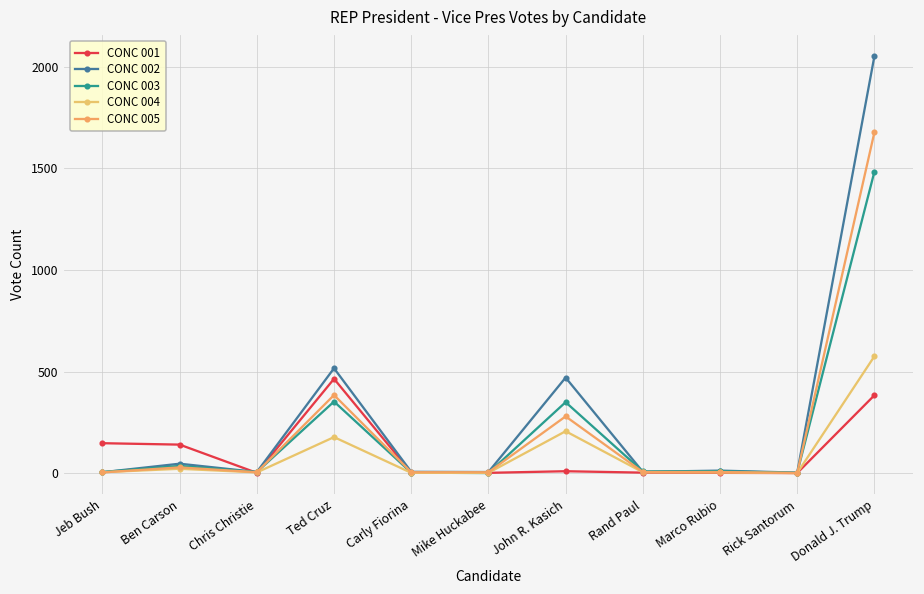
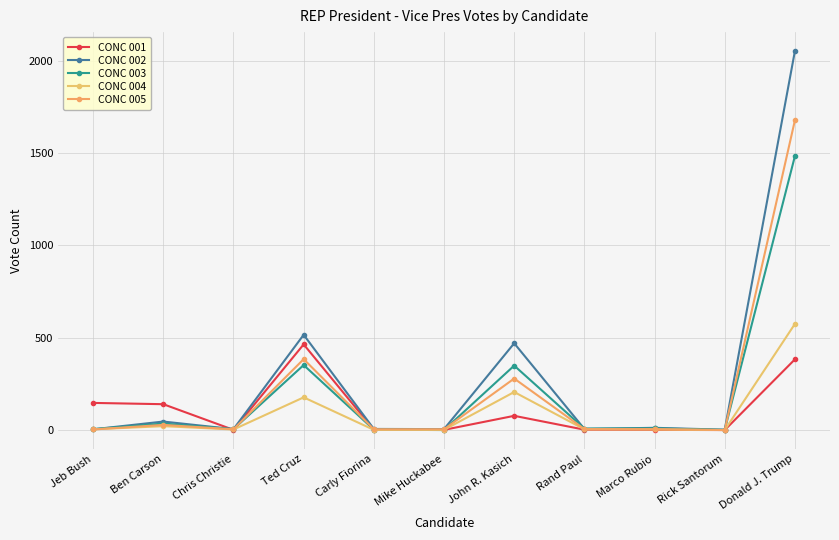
  {
    "CONC 001": {
      "Jeb Bush": 150,
      "Ben Carson": 140,
      "Ted Cruz": 460,
-     "John R. Kasich": 10,
+     "John R. Kasich": 80,
      "Donald J. Trump": 380
    }
  }
